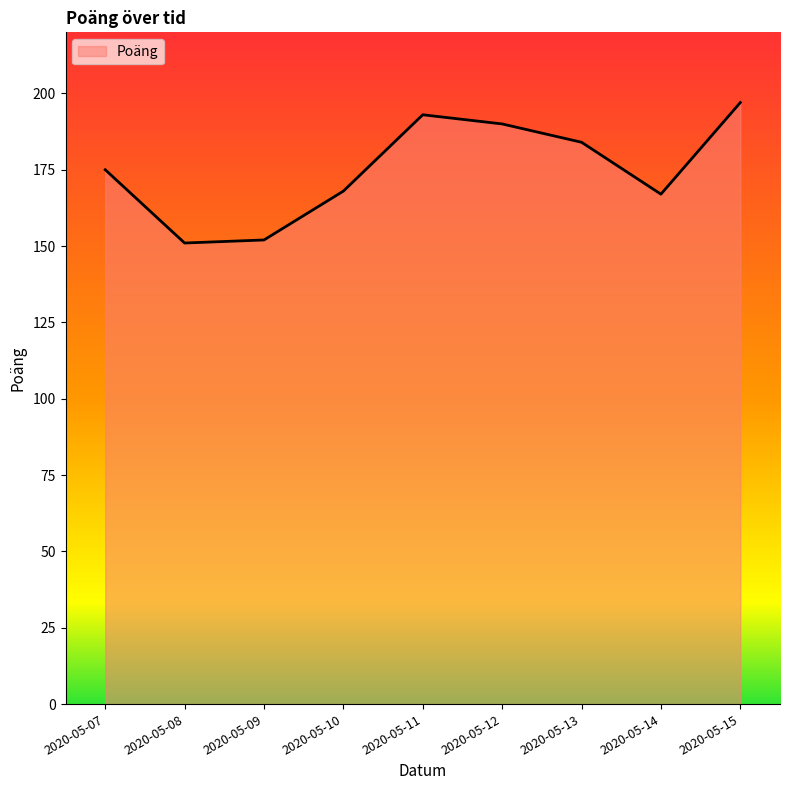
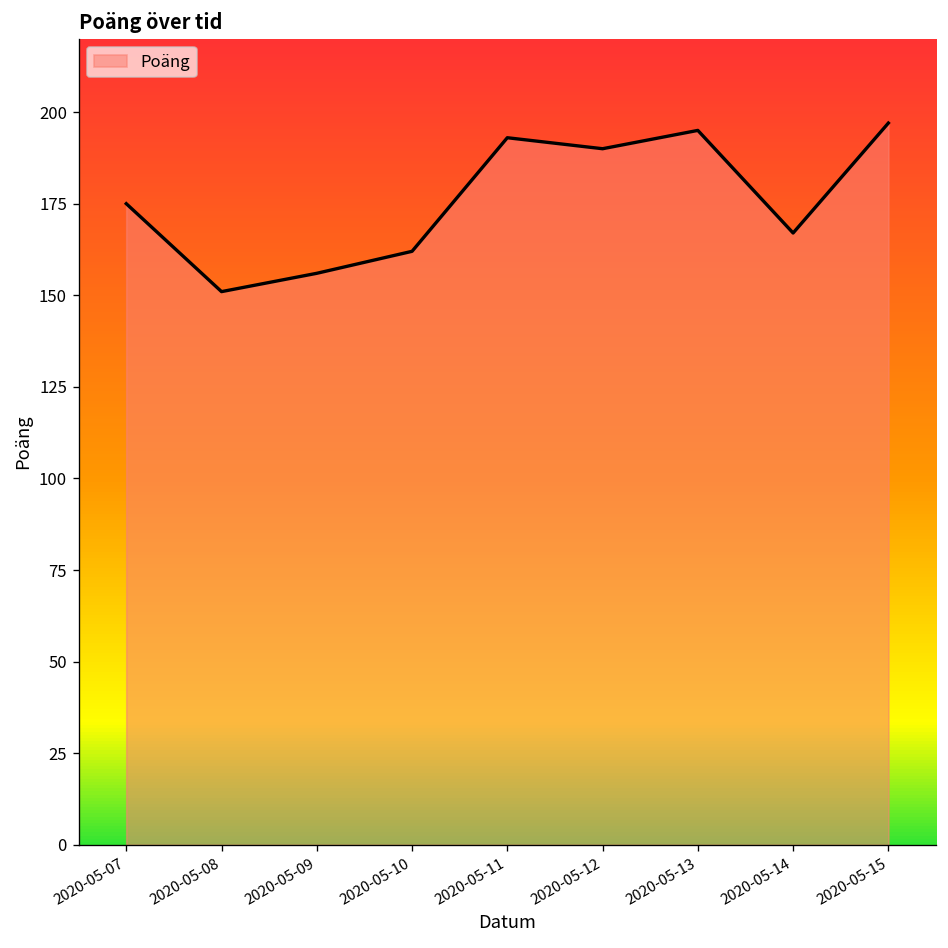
  {
    "2020-05-07": 175,
    "2020-05-08": 151,
-   "2020-05-09": 152,
-   "2020-05-10": 168,
+   "2020-05-09": 156,
+   "2020-05-10": 162,
    "2020-05-11": 193,
    "2020-05-12": 190,
-   "2020-05-13": 184,
+   "2020-05-13": 195,
    "2020-05-14": 167,
    "2020-05-15": 197
  }
